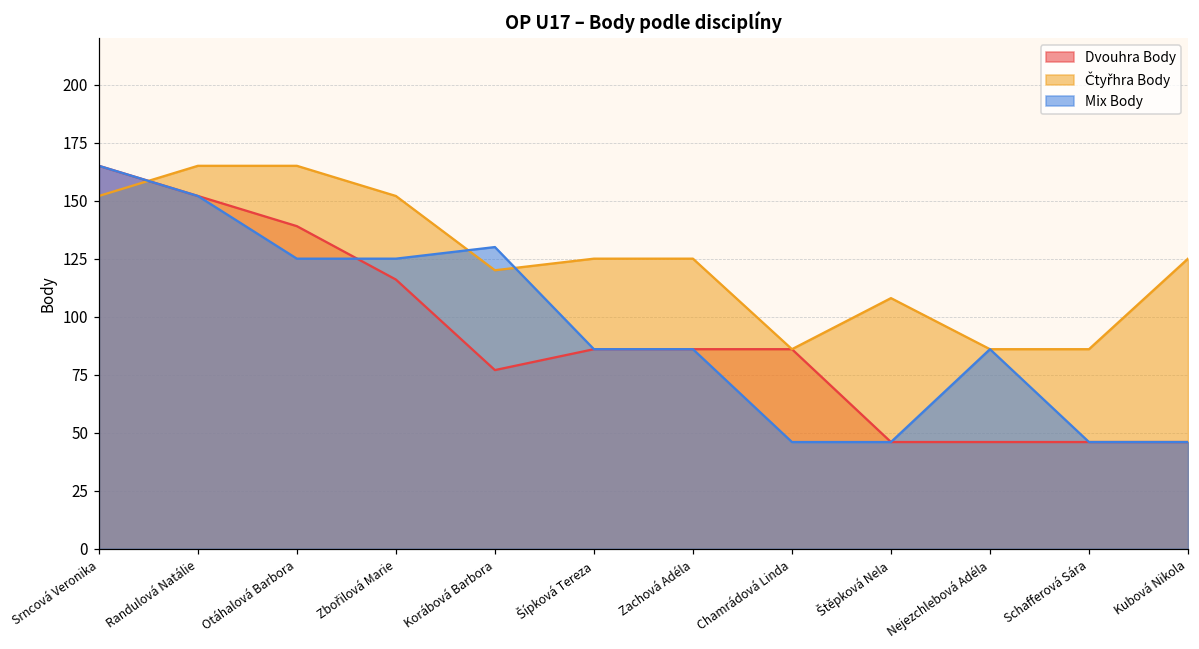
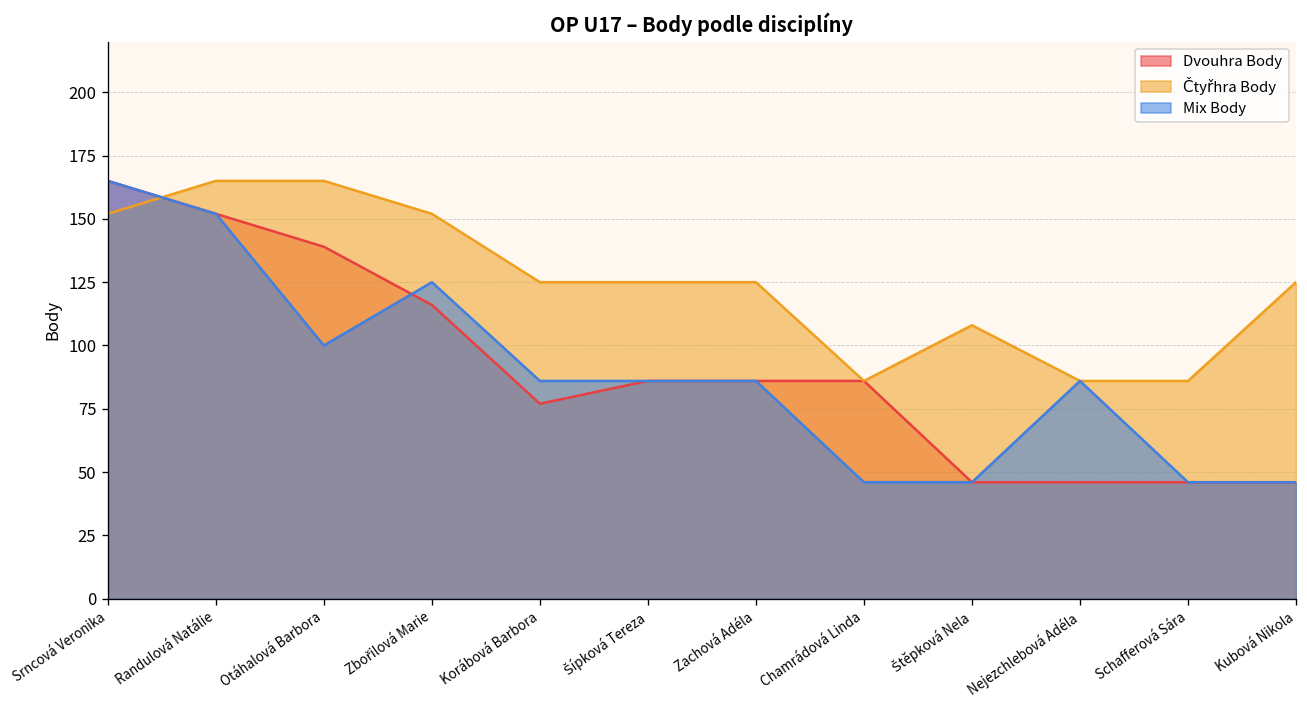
  {
    "Dvouhra Body": {
      "Otáhalová Barbora": 139,
      "Zbořilová Marie": 116,
      "Korábová Barbora": 77,
      "Nejezchlebová Adéla": 46
    },
    "Čtyřhra Body": {
      "Srncová Veronika": 152,
      "Randulová Natálie": 165,
      "Otáhalová Barbora": 165,
      "Zbořilová Marie": 152,
-     "Korábová Barbora": 120,
+     "Korábová Barbora": 125,
      "Šípková Tereza": 125,
      "Zachová Adéla": 125,
      "Štěpková Nela": 108,
      "Schafferová Sára": 86,
      "Kubová Nikola": 125
    },
    "Mix Body": {
-     "Otáhalová Barbora": 125,
+     "Otáhalová Barbora": 100,
      "Zbořilová Marie": 125,
-     "Korábová Barbora": 130,
+     "Korábová Barbora": 86,
      "Chamrádová Linda": 46
    }
  }
